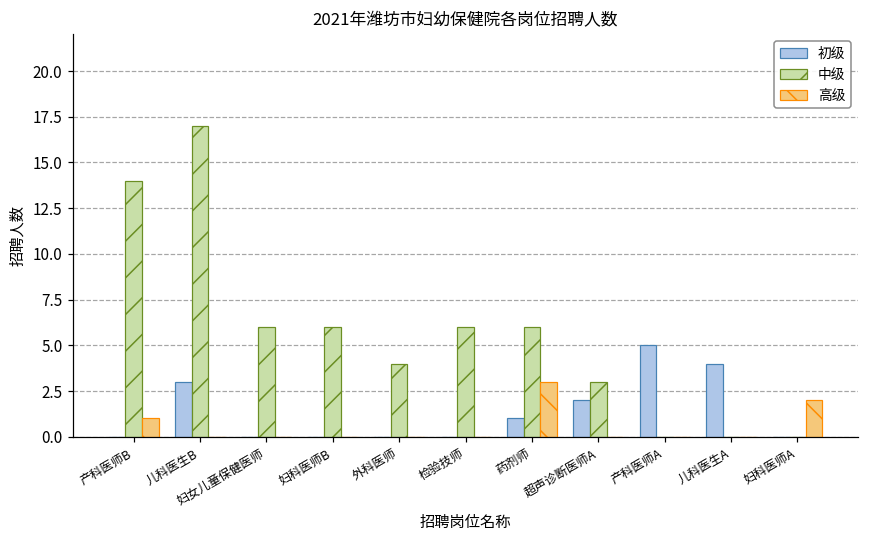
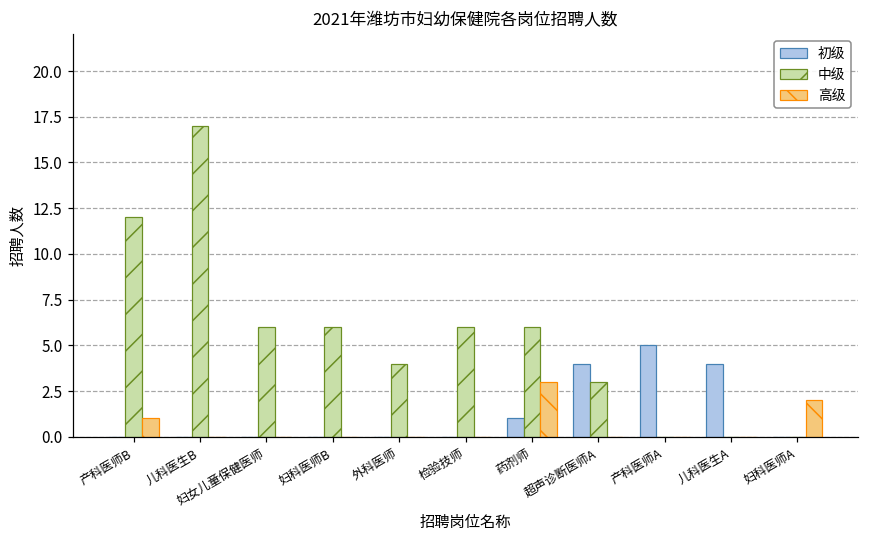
  {
    "初级": {
      "产科医师B": 0,
-     "儿科医生B": 3,
+     "儿科医生B": 0,
      "妇女儿童保健医师": 0,
      "妇科医师B": 0,
      "外科医师": 0,
      "检验技师": 0,
      "药剂师": 1,
-     "超声诊断医师A": 2,
+     "超声诊断医师A": 4,
      "产科医师A": 5,
      "儿科医生A": 4,
      "妇科医师A": 0
    },
    "中级": {
-     "产科医师B": 14,
+     "产科医师B": 12,
      "儿科医生B": 17,
      "妇女儿童保健医师": 6,
      "妇科医师B": 6,
      "外科医师": 4,
      "检验技师": 6,
      "药剂师": 6,
      "超声诊断医师A": 3,
      "产科医师A": 0,
      "儿科医生A": 0,
      "妇科医师A": 0
    },
    "高级": {
      "产科医师B": 1,
      "儿科医生B": 0,
      "妇女儿童保健医师": 0,
      "妇科医师B": 0,
      "外科医师": 0,
      "检验技师": 0,
      "药剂师": 3,
      "超声诊断医师A": 0,
      "产科医师A": 0,
      "儿科医生A": 0,
      "妇科医师A": 2
    }
  }
